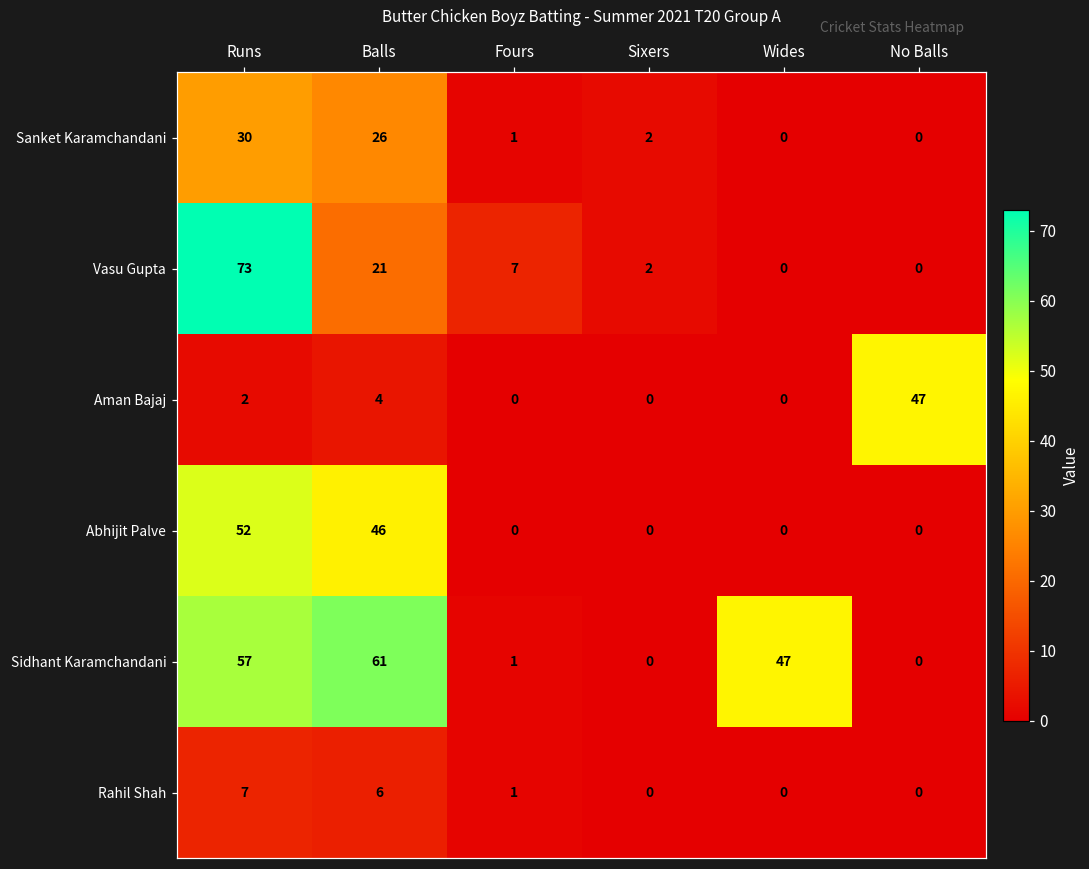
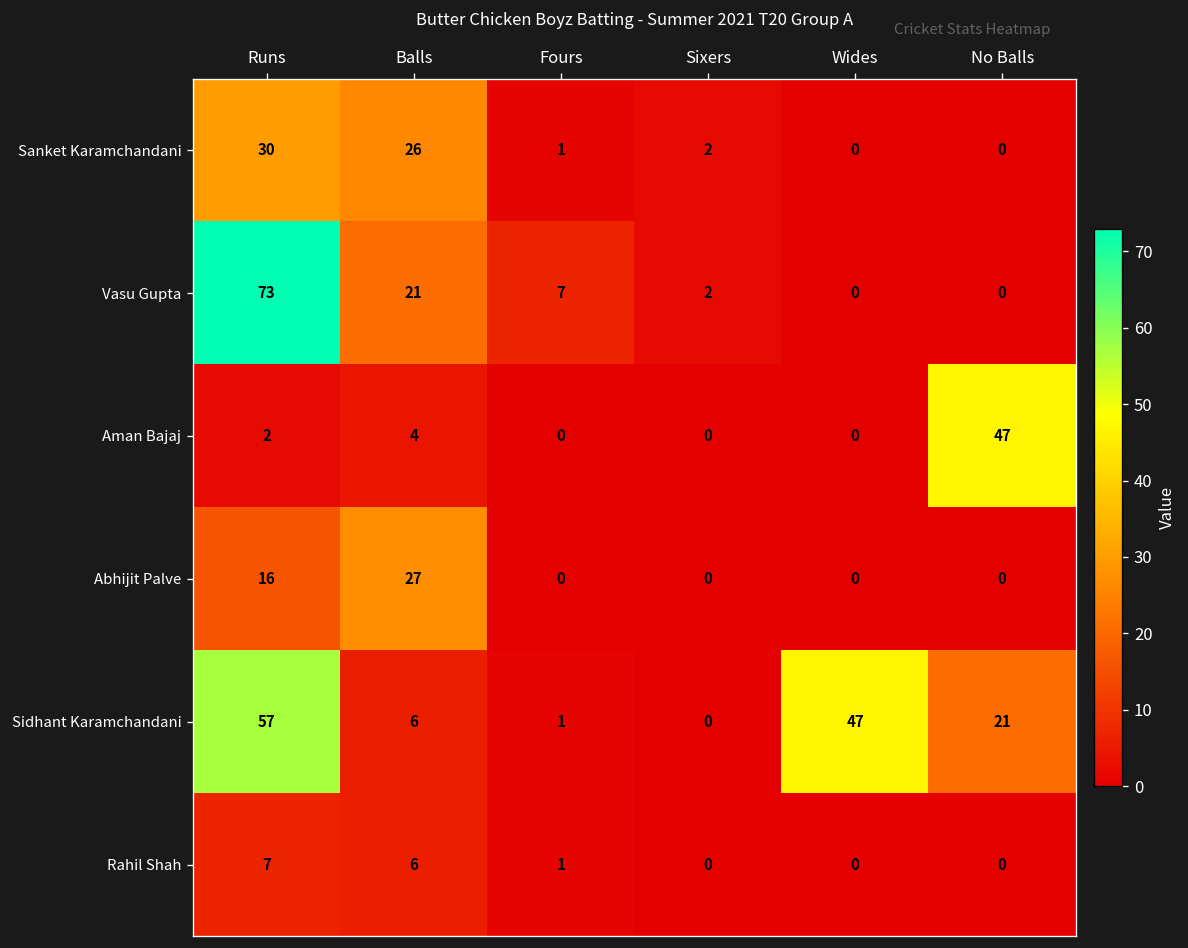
  {
    "Sanket Karamchandani": {
      "Runs": 30,
      "Balls": 26,
      "Fours": 1,
      "Sixers": 2,
      "Wides": 0,
      "No Balls": 0
    },
    "Vasu Gupta": {
      "Runs": 73,
      "Balls": 21,
      "Fours": 7,
      "Sixers": 2,
      "Wides": 0,
      "No Balls": 0
    },
    "Aman Bajaj": {
      "Runs": 2,
      "Balls": 4,
      "Fours": 0,
      "Sixers": 0,
      "Wides": 0,
      "No Balls": 47
    },
    "Abhijit Palve": {
-     "Runs": 52,
-     "Balls": 46,
+     "Runs": 16,
+     "Balls": 27,
      "Fours": 0,
      "Sixers": 0,
      "Wides": 0,
      "No Balls": 0
    },
    "Sidhant Karamchandani": {
      "Runs": 57,
-     "Balls": 61,
+     "Balls": 6,
      "Fours": 1,
      "Sixers": 0,
      "Wides": 47,
-     "No Balls": 0
+     "No Balls": 21
    },
    "Rahil Shah": {
      "Runs": 7,
      "Balls": 6,
      "Fours": 1,
      "Sixers": 0,
      "Wides": 0,
      "No Balls": 0
    }
  }
